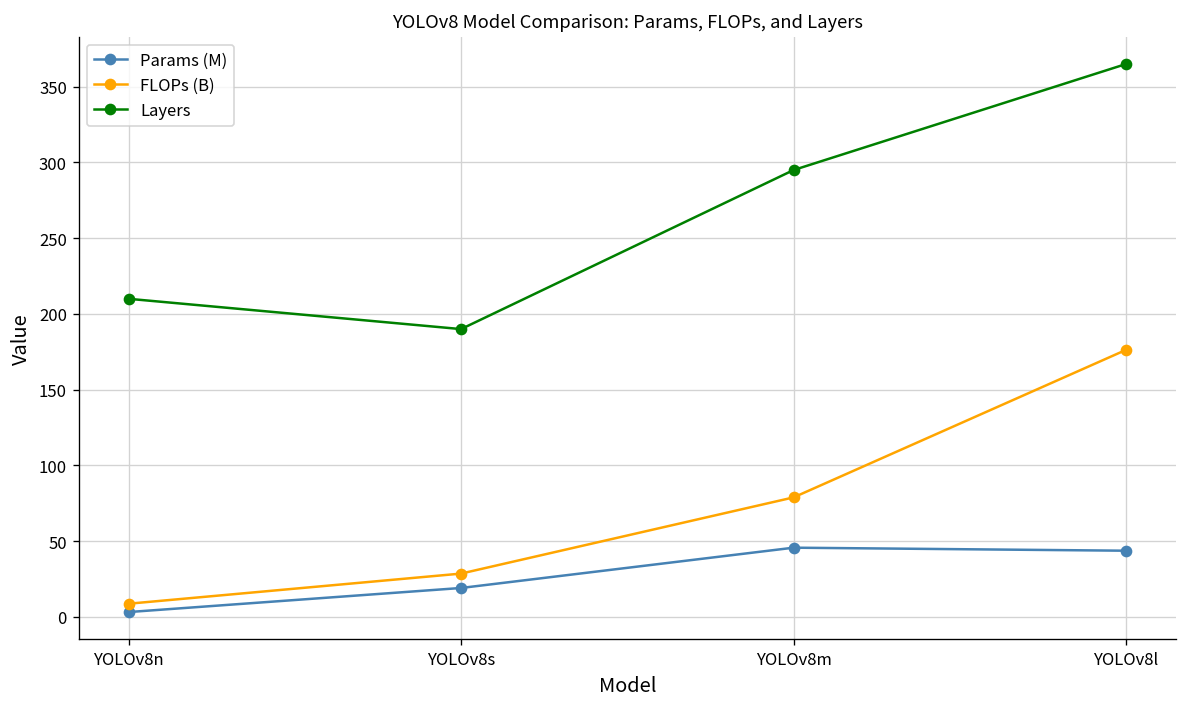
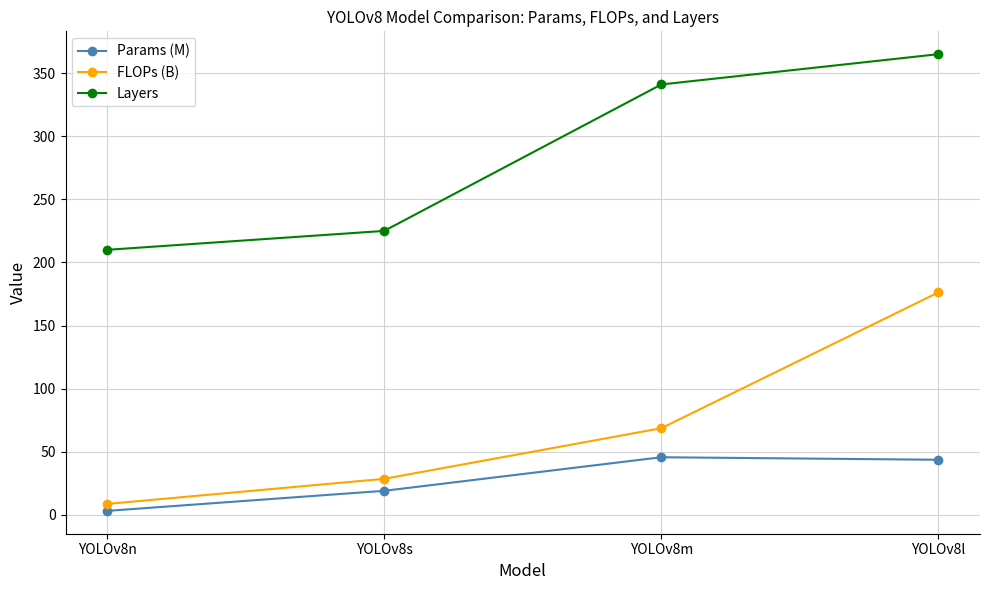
  {
    "Params (M)": {
      "YOLOv8n": 3,
      "YOLOv8s": 19,
      "YOLOv8m": 46,
      "YOLOv8l": 44
    },
    "FLOPs (B)": {
      "YOLOv8n": 9,
      "YOLOv8s": 29,
-     "YOLOv8m": 79,
+     "YOLOv8m": 69,
      "YOLOv8l": 176
    },
    "Layers": {
      "YOLOv8n": 210,
-     "YOLOv8s": 190,
-     "YOLOv8m": 295,
+     "YOLOv8s": 225,
+     "YOLOv8m": 341,
      "YOLOv8l": 365
    }
  }
